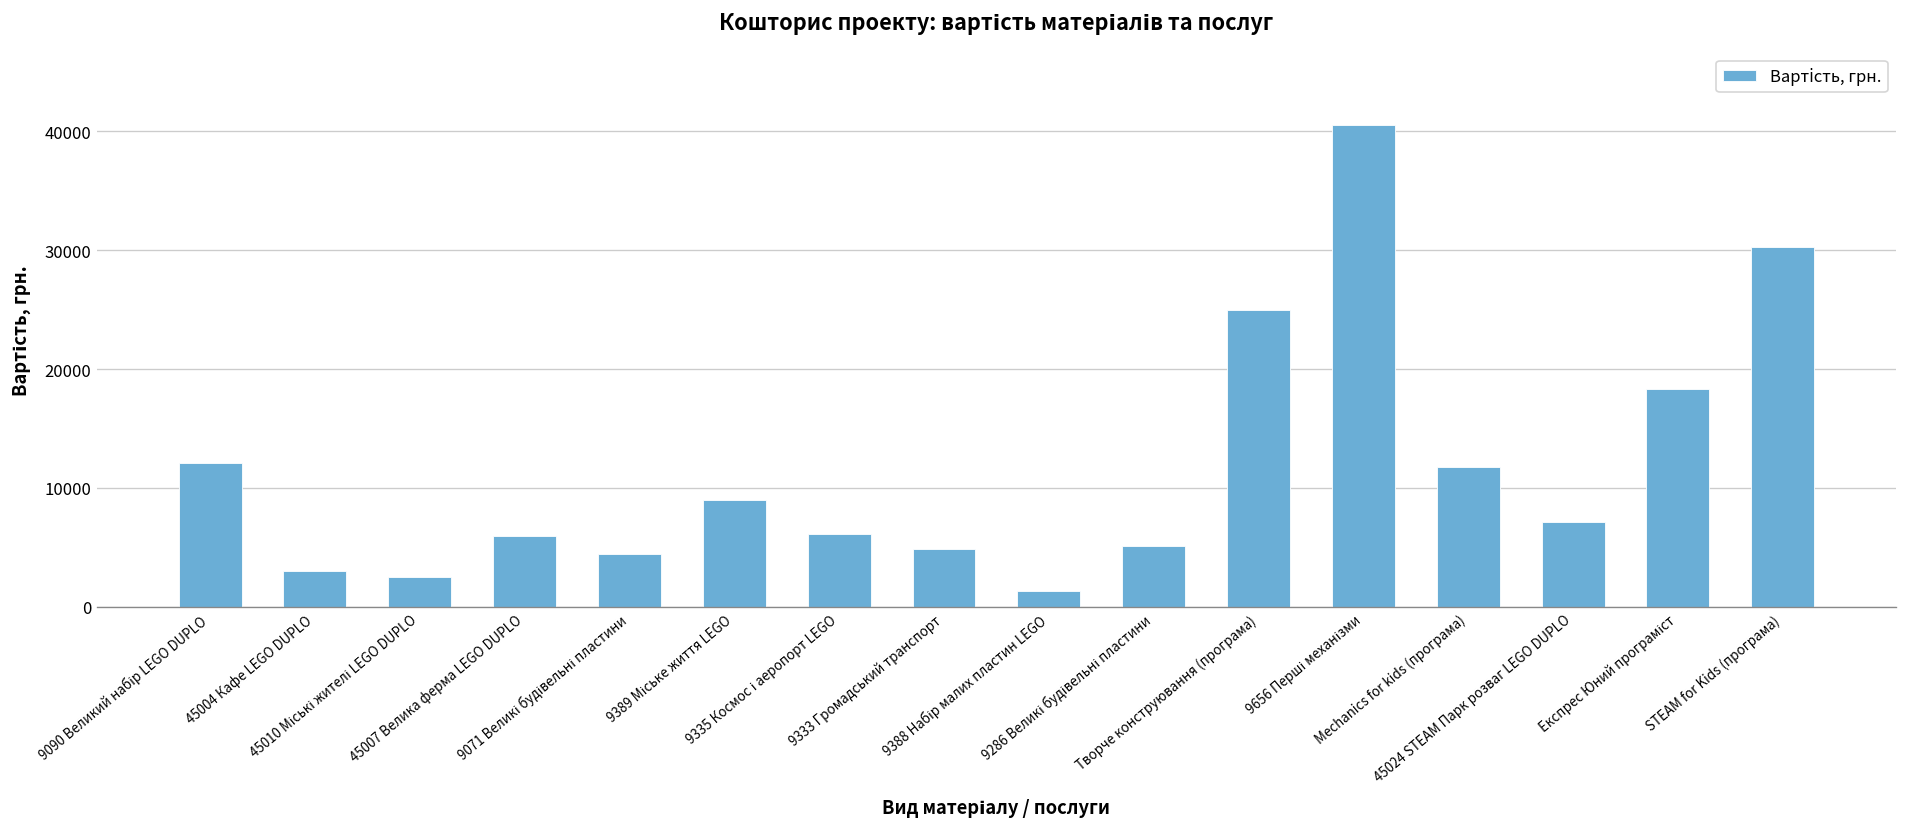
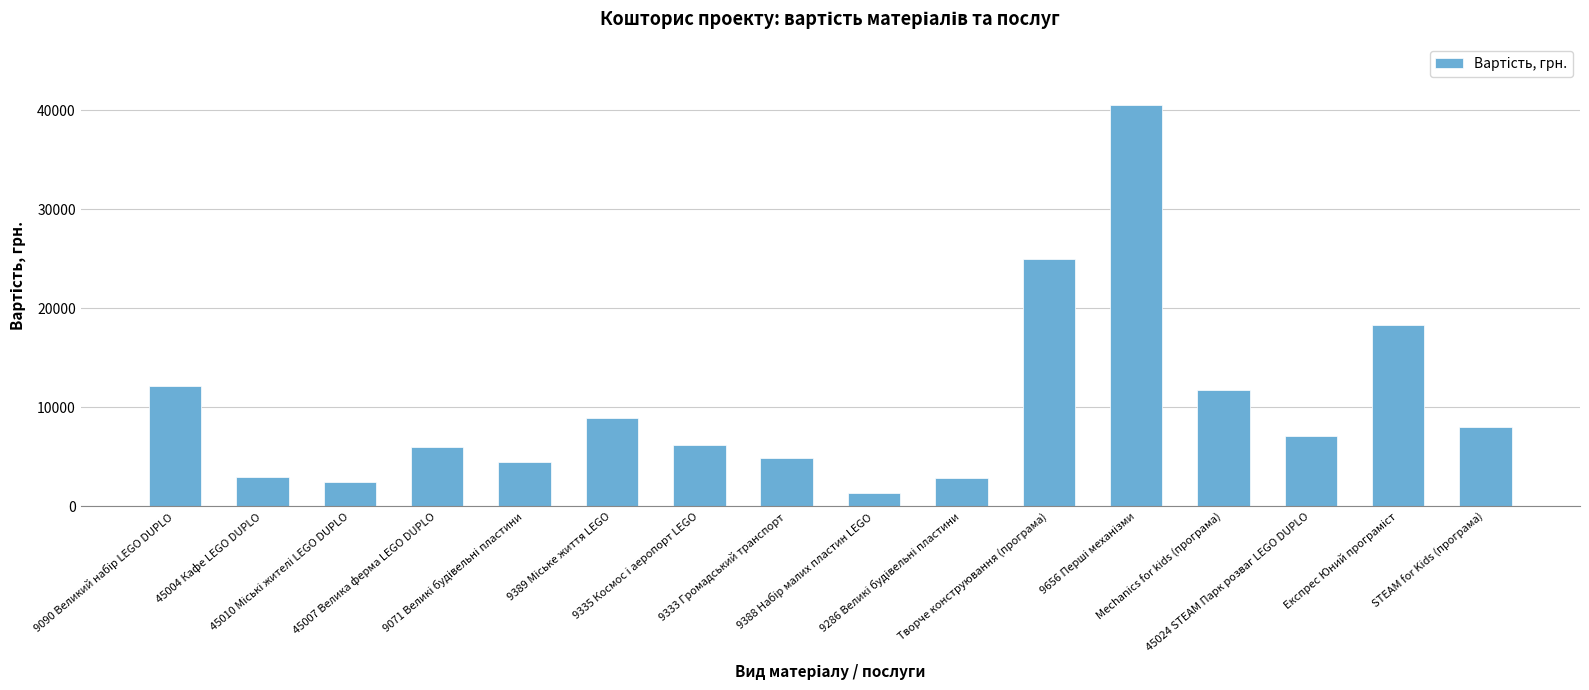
  {
    "9090 Великий набір LEGO DUPLO": 12000,
    "45004 Кафе LEGO DUPLO": 3000,
    "45010 Міські жителі LEGO DUPLO": 2000,
    "45007 Велика ферма LEGO DUPLO": 6000,
    "9071 Великі будівельні пластини": 4000,
    "9389 Міське життя LEGO": 9000,
    "9335 Космос і аеропорт LEGO": 6000,
    "9333 Громадський транспорт": 5000,
    "9388 Набір малих пластин LEGO": 1000,
-   "9286 Великі будівельні пластини": 5000,
+   "9286 Великі будівельні пластини": 3000,
    "Творче конструювання (програма)": 25000,
    "9656 Перші механізми": 41000,
    "Mechanics for kids (програма)": 12000,
    "45024 STEAM Парк розваг LEGO DUPLO": 7000,
    "Експрес Юний програміст": 18000,
-   "STEAM for Kids (програма)": 30000
+   "STEAM for Kids (програма)": 8000
  }
